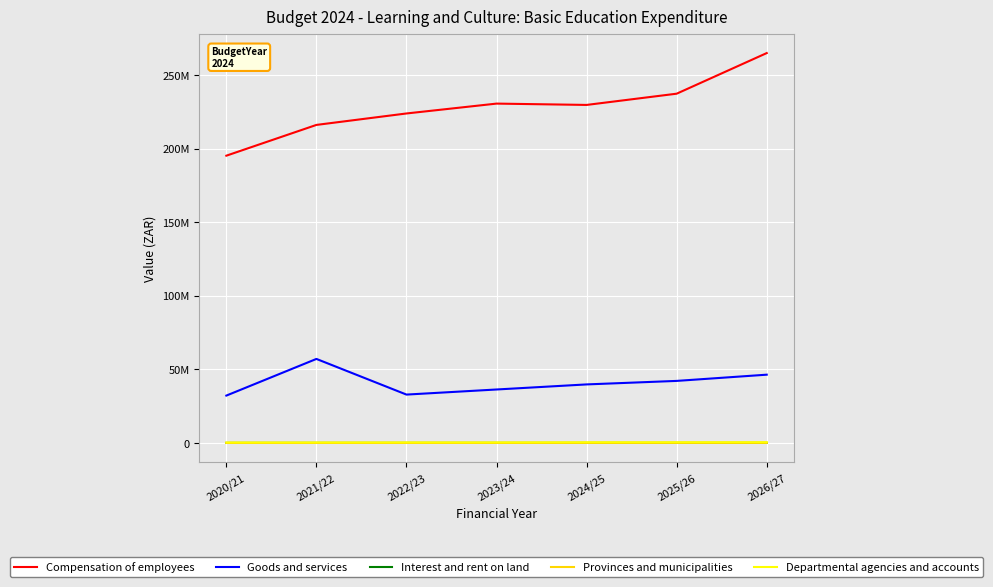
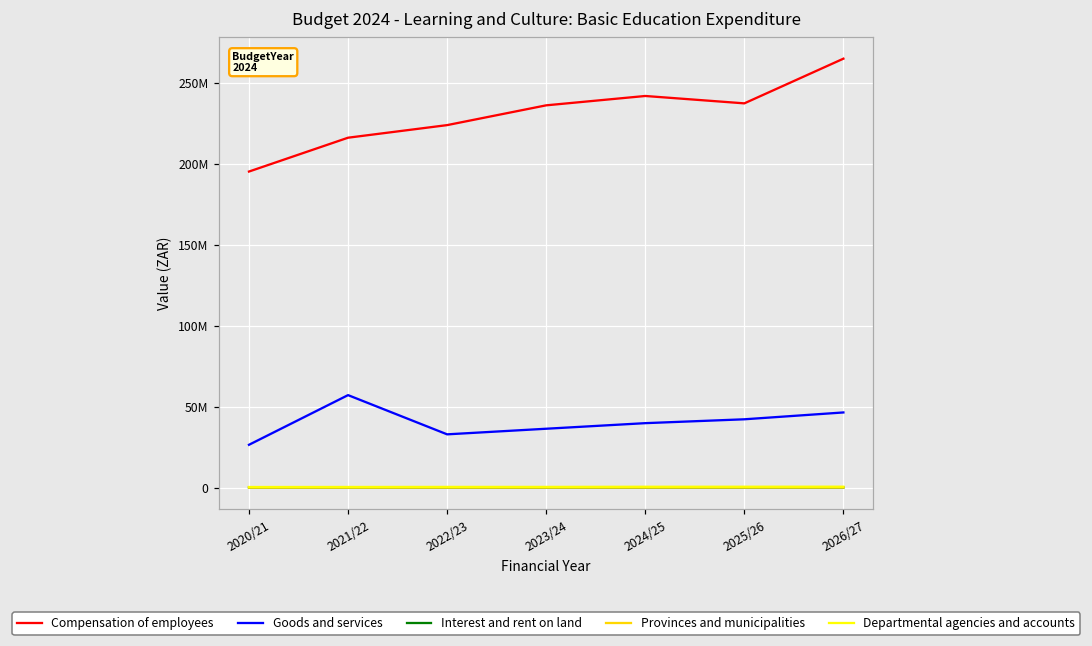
  {
    "Compensation of employees": {
      "2020/21": 195000000,
      "2021/22": 216000000,
      "2022/23": 224000000,
-     "2023/24": 231000000,
-     "2024/25": 230000000,
+     "2023/24": 236000000,
+     "2024/25": 242000000,
      "2025/26": 237000000,
      "2026/27": 265000000
    },
    "Goods and services": {
-     "2020/21": 32000000,
+     "2020/21": 26000000,
      "2021/22": 57000000,
      "2022/23": 33000000,
      "2023/24": 36000000,
      "2024/25": 40000000,
      "2025/26": 42000000,
      "2026/27": 46000000
    }
  }
